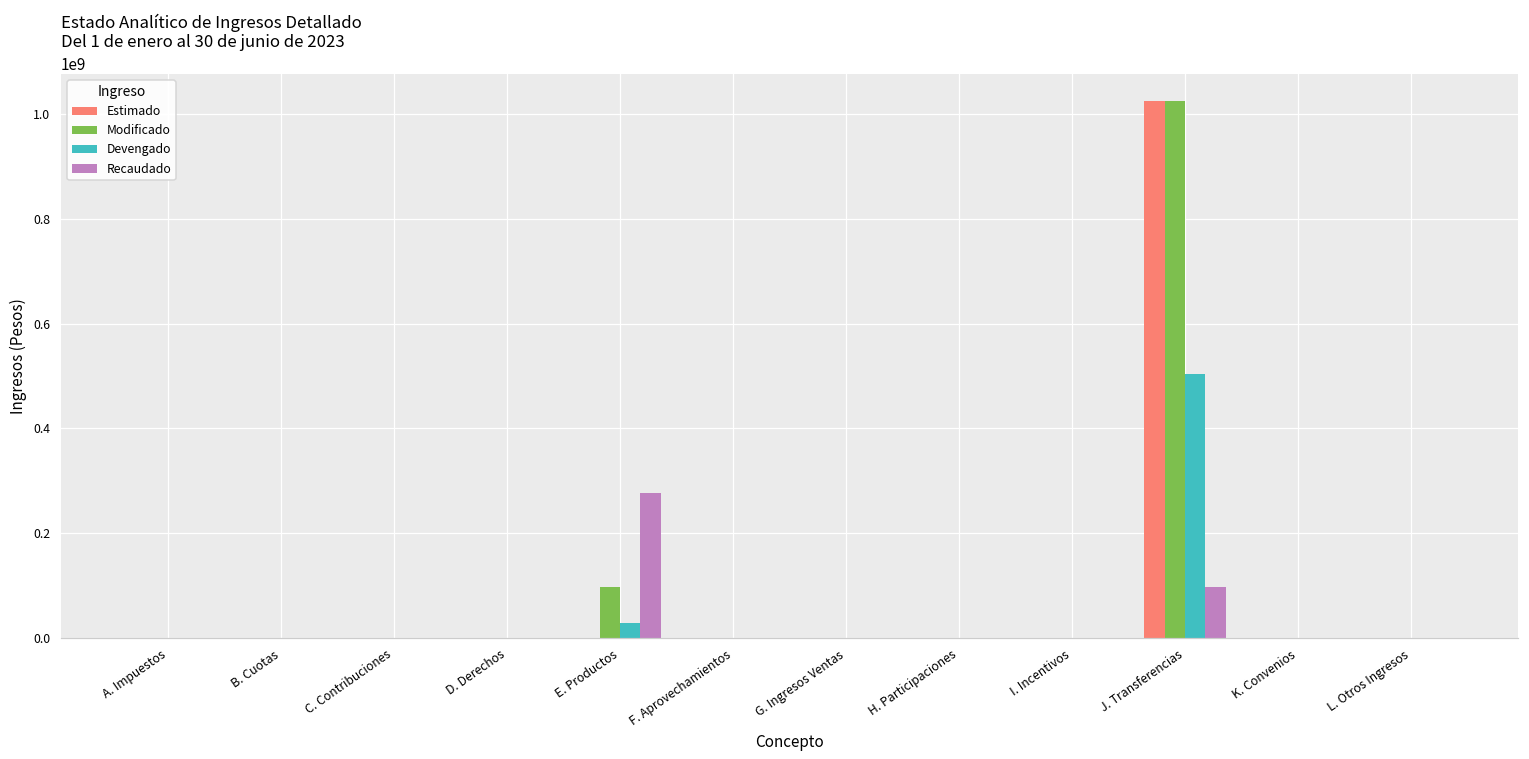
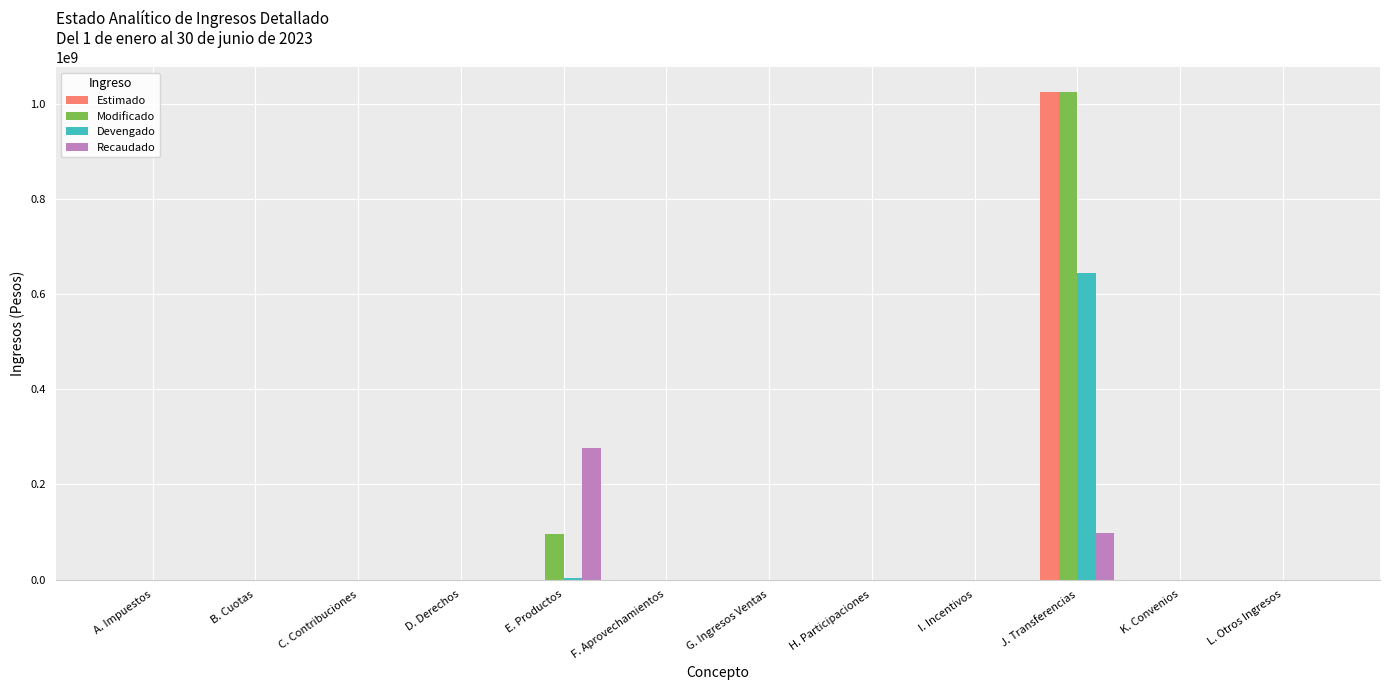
  {
    "Estimado": {
      "A. Impuestos": 0,
      "B. Cuotas": 0,
      "C. Contribuciones": 0,
      "D. Derechos": 0,
      "E. Productos": 0,
      "F. Aprovechamientos": 0,
      "G. Ingresos Ventas": 0,
      "H. Participaciones": 0,
      "I. Incentivos": 0,
      "J. Transferencias": 1030000000,
      "K. Convenios": 0,
      "L. Otros Ingresos": 0
    },
    "Modificado": {
      "A. Impuestos": 0,
      "B. Cuotas": 0,
      "C. Contribuciones": 0,
      "D. Derechos": 0,
      "E. Productos": 100000000,
      "F. Aprovechamientos": 0,
      "G. Ingresos Ventas": 0,
      "H. Participaciones": 0,
      "I. Incentivos": 0,
      "J. Transferencias": 1030000000,
      "K. Convenios": 0,
      "L. Otros Ingresos": 0
    },
    "Devengado": {
      "A. Impuestos": 0,
      "B. Cuotas": 0,
      "C. Contribuciones": 0,
      "D. Derechos": 0,
-     "E. Productos": 30000000,
+     "E. Productos": 0,
      "F. Aprovechamientos": 0,
      "G. Ingresos Ventas": 0,
      "H. Participaciones": 0,
      "I. Incentivos": 0,
-     "J. Transferencias": 500000000,
+     "J. Transferencias": 640000000,
      "K. Convenios": 0,
      "L. Otros Ingresos": 0
    },
    "Recaudado": {
      "A. Impuestos": 0,
      "B. Cuotas": 0,
      "C. Contribuciones": 0,
      "D. Derechos": 0,
      "E. Productos": 280000000,
      "F. Aprovechamientos": 0,
      "G. Ingresos Ventas": 0,
      "H. Participaciones": 0,
      "I. Incentivos": 0,
      "J. Transferencias": 100000000,
      "K. Convenios": 0,
      "L. Otros Ingresos": 0
    }
  }
